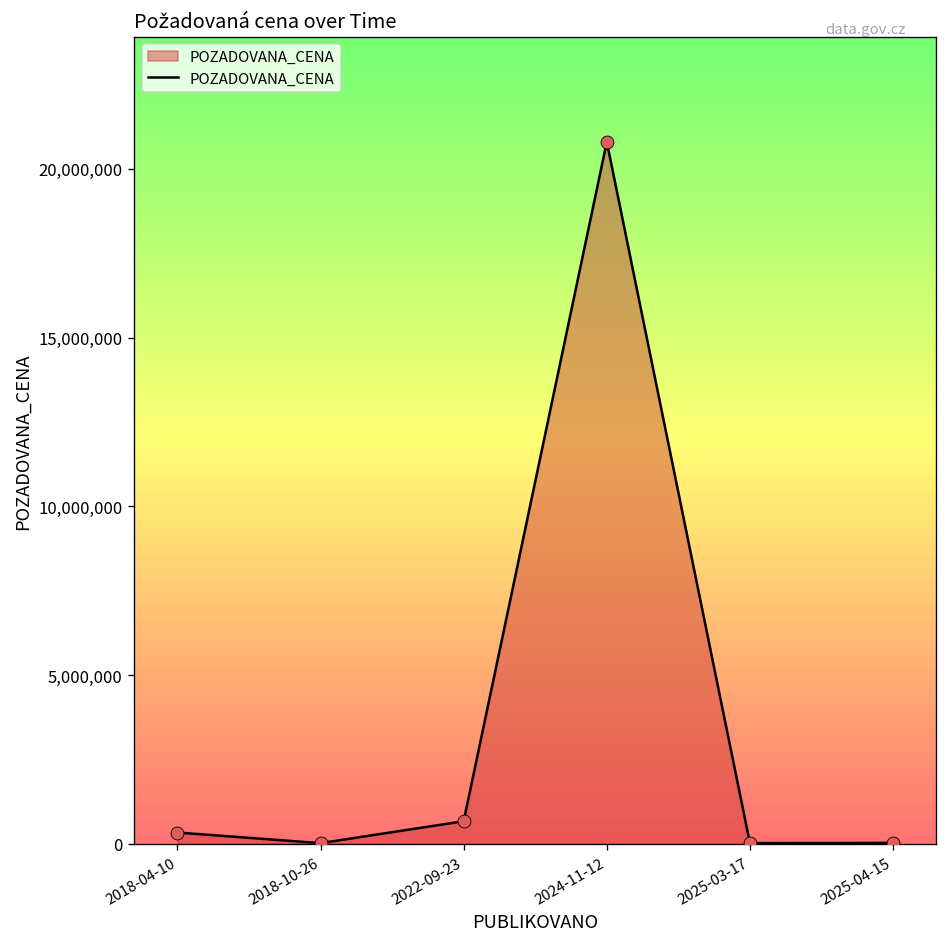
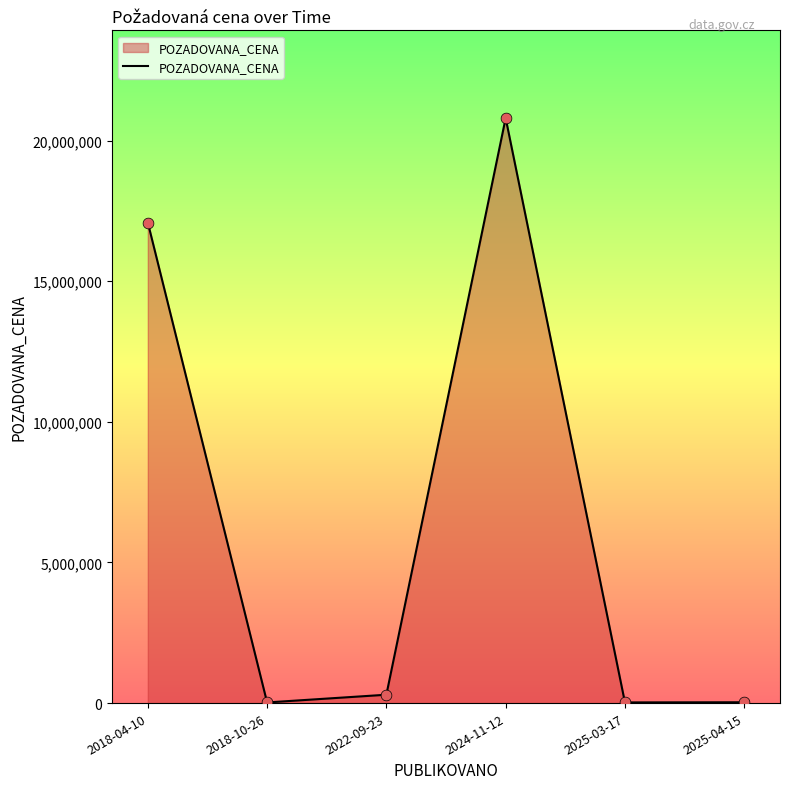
  {
-   "2018-04-10": "300,000",
+   "2018-04-10": "17,100,000",
    "2018-10-26": "0",
-   "2022-09-23": "700,000",
+   "2022-09-23": "300,000",
    "2024-11-12": "20,800,000",
    "2025-03-17": "0",
    "2025-04-15": "0"
  }
